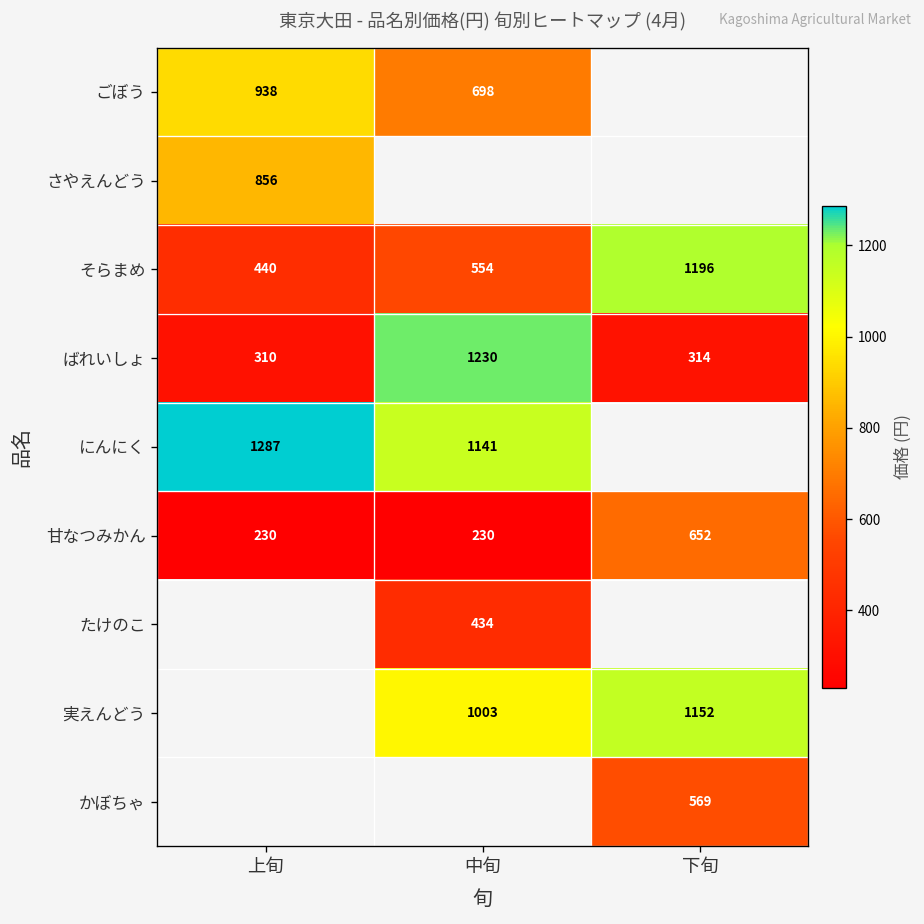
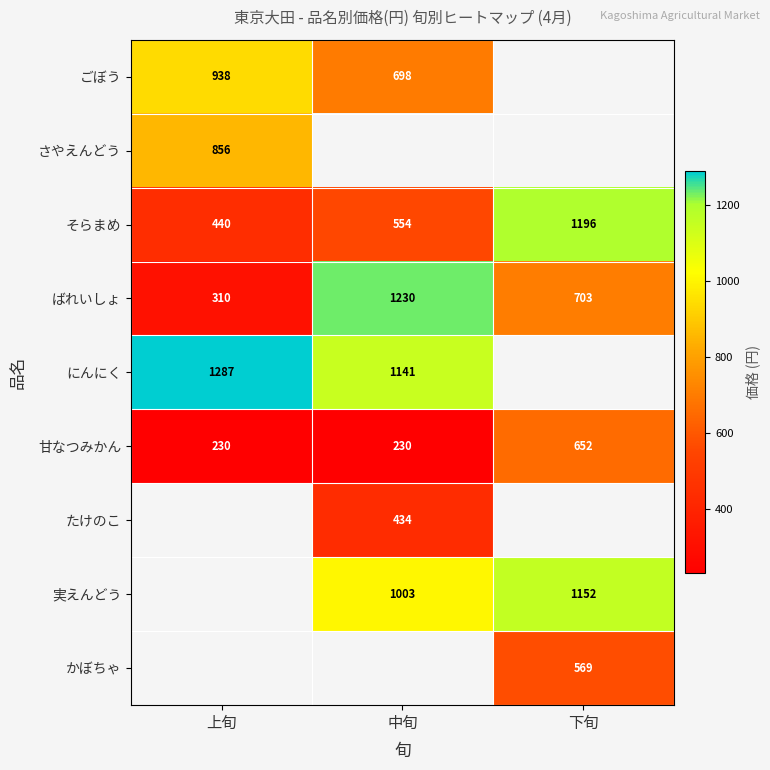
  {
    "ごぼう": {
      "上旬": 938,
      "中旬": 698
    },
    "さやえんどう": {
      "上旬": 856
    },
    "そらまめ": {
      "上旬": 440,
      "中旬": 554,
      "下旬": 1196
    },
    "ばれいしょ": {
      "上旬": 310,
      "中旬": 1230,
-     "下旬": 314
+     "下旬": 703
    },
    "にんにく": {
      "上旬": 1287,
      "中旬": 1141
    },
    "甘なつみかん": {
      "上旬": 230,
      "中旬": 230,
      "下旬": 652
    },
    "たけのこ": {
      "中旬": 434
    },
    "実えんどう": {
      "中旬": 1003,
      "下旬": 1152
    },
    "かぼちゃ": {
      "下旬": 569
    }
  }
